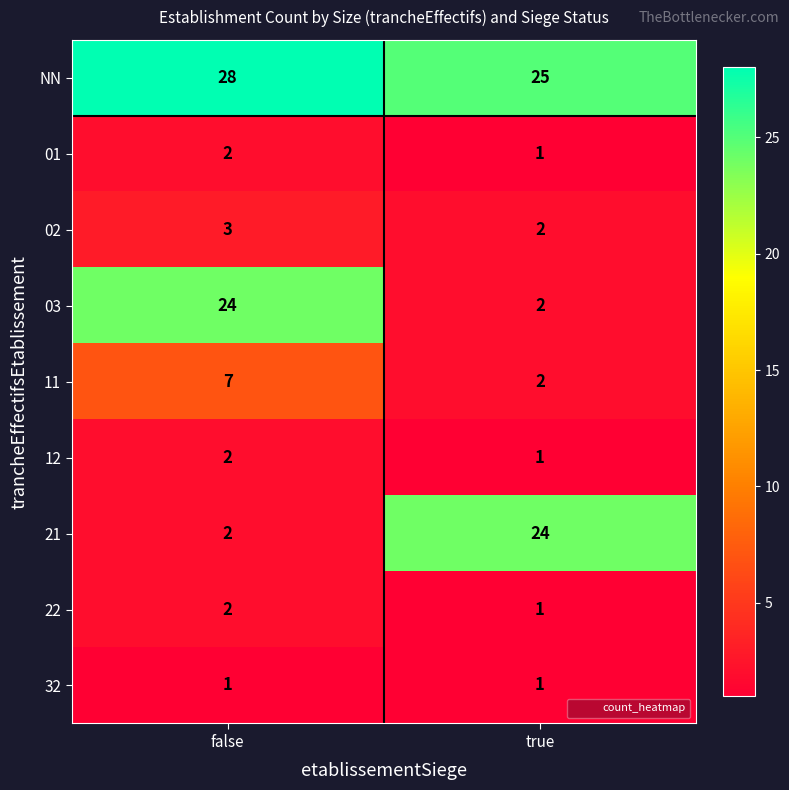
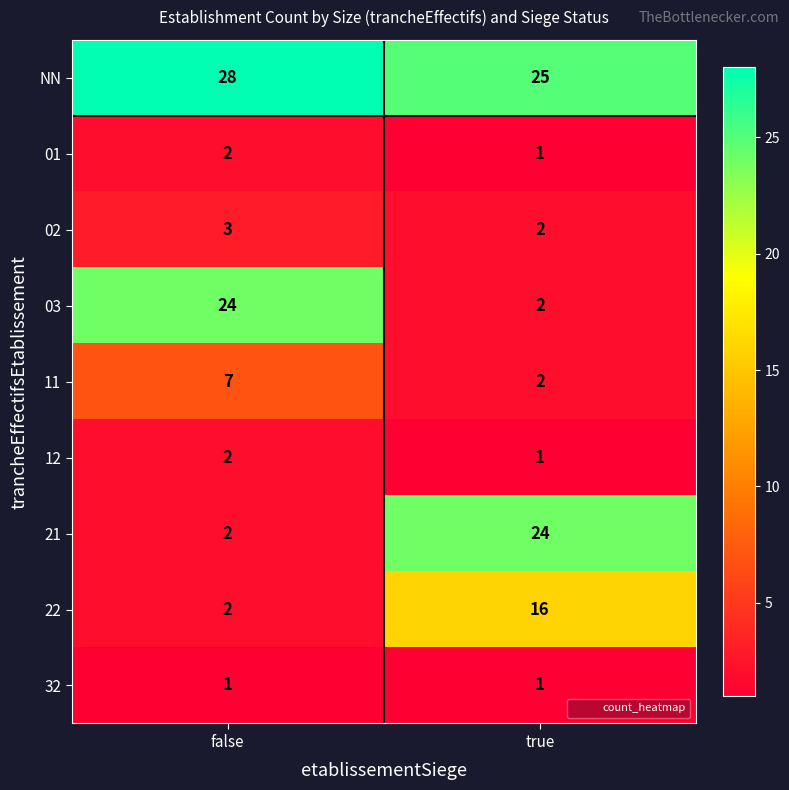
  {
    "NN": {
      "false": 28,
      "true": 25
    },
    "01": {
      "false": 2,
      "true": 1
    },
    "02": {
      "false": 3,
      "true": 2
    },
    "03": {
      "false": 24,
      "true": 2
    },
    "11": {
      "false": 7,
      "true": 2
    },
    "12": {
      "false": 2,
      "true": 1
    },
    "21": {
      "false": 2,
      "true": 24
    },
    "22": {
      "false": 2,
-     "true": 1
+     "true": 16
    },
    "32": {
      "false": 1,
      "true": 1
    }
  }
